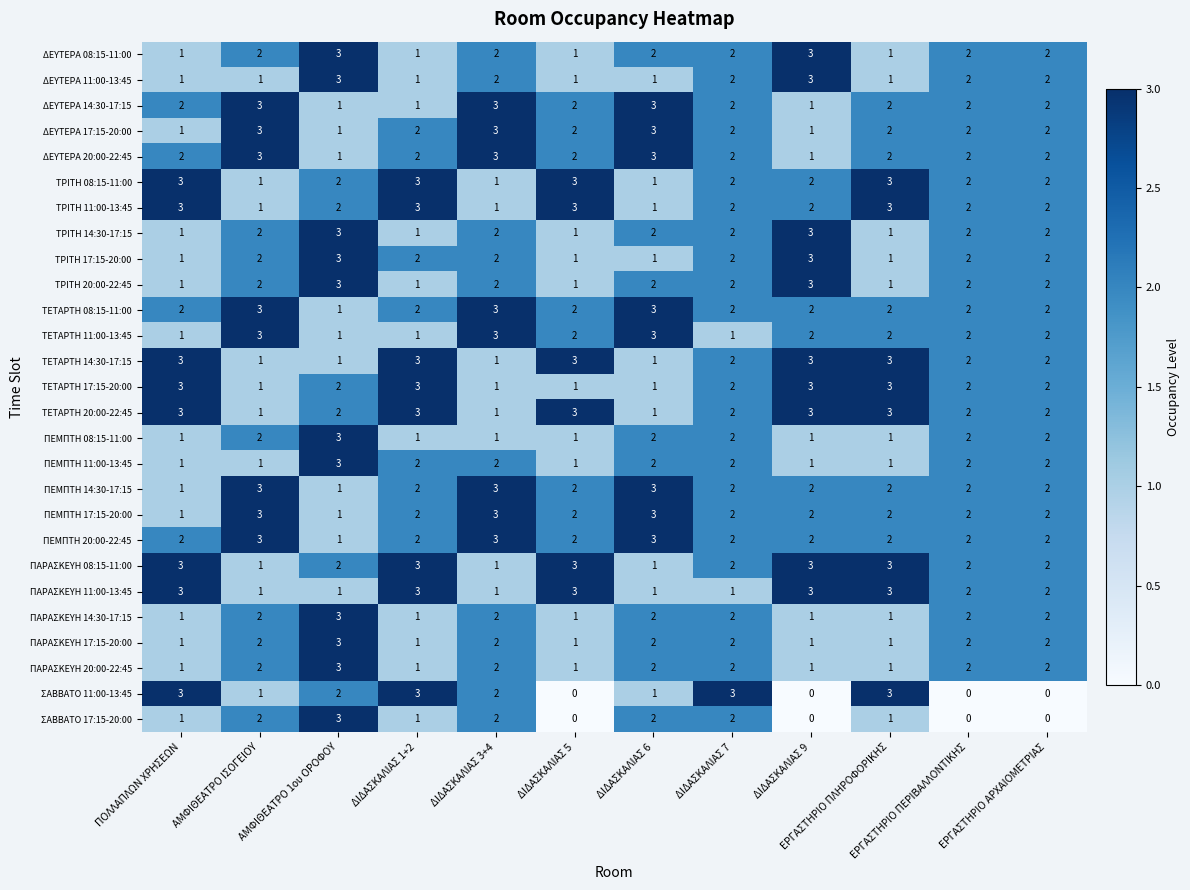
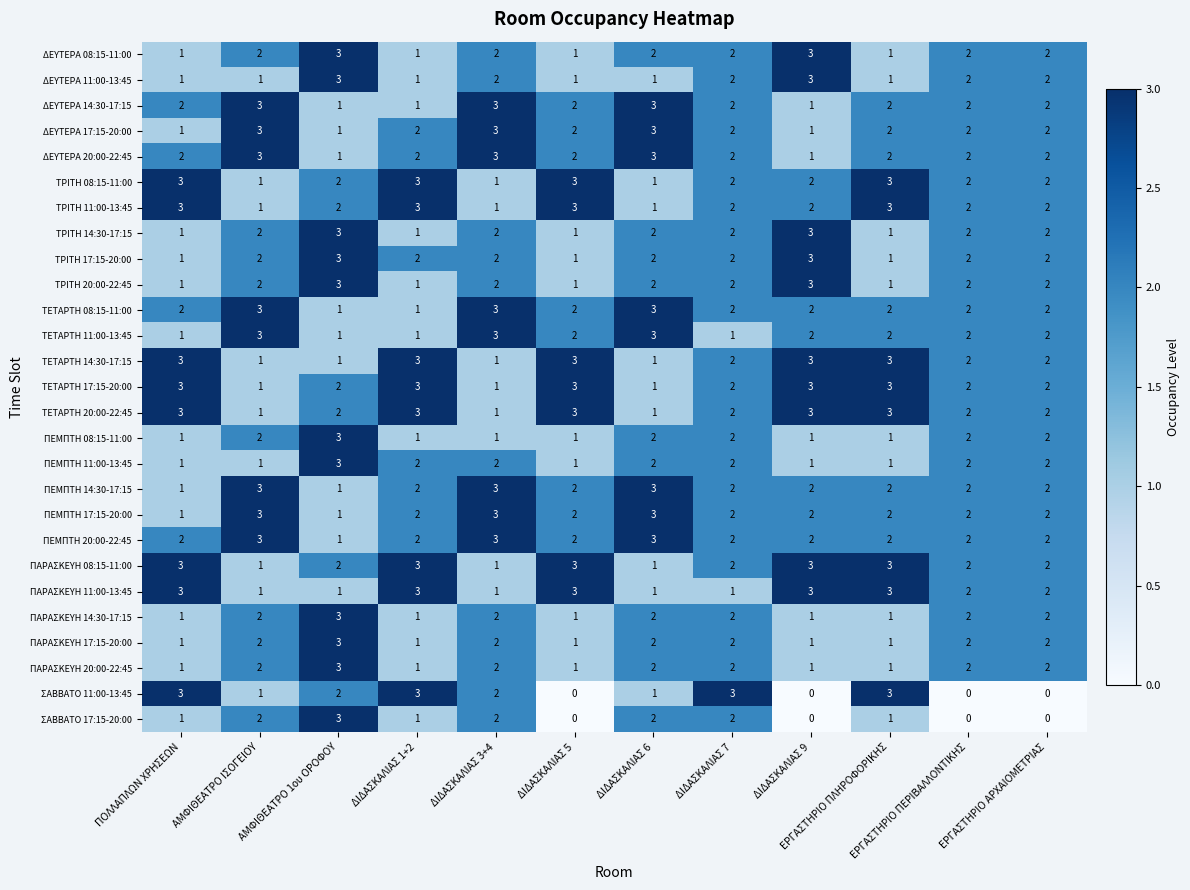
  {
    "ΤΡΙΤΗ 17:15-20:00": {
      "ΠΟΛΛΑΠΛΩΝ ΧΡΗΣΕΩΝ": 1,
      "ΑΜΦΙΘΕΑΤΡΟ ΙΣΟΓΕΙΟΥ": 2,
      "ΑΜΦΙΘΕΑΤΡΟ 1ου ΟΡΟΦΟΥ": 3,
      "ΔΙΔΑΣΚΑΛΙΑΣ 1+2": 2,
      "ΔΙΔΑΣΚΑΛΙΑΣ 3+4": 2,
      "ΔΙΔΑΣΚΑΛΙΑΣ 5": 1,
-     "ΔΙΔΑΣΚΑΛΙΑΣ 6": 1,
+     "ΔΙΔΑΣΚΑΛΙΑΣ 6": 2,
      "ΔΙΔΑΣΚΑΛΙΑΣ 7": 2,
      "ΔΙΔΑΣΚΑΛΙΑΣ 9": 3,
      "ΕΡΓΑΣΤΗΡΙΟ ΠΛΗΡΟΦΟΡΙΚΗΣ": 1,
      "ΕΡΓΑΣΤΗΡΙΟ ΠΕΡΙΒΑΛΛΟΝΤΙΚΗΣ": 2,
      "ΕΡΓΑΣΤΗΡΙΟ ΑΡΧΑΙΟΜΕΤΡΙΑΣ": 2
    },
    "ΤΕΤΑΡΤΗ 08:15-11:00": {
      "ΠΟΛΛΑΠΛΩΝ ΧΡΗΣΕΩΝ": 2,
      "ΑΜΦΙΘΕΑΤΡΟ ΙΣΟΓΕΙΟΥ": 3,
      "ΑΜΦΙΘΕΑΤΡΟ 1ου ΟΡΟΦΟΥ": 1,
-     "ΔΙΔΑΣΚΑΛΙΑΣ 1+2": 2,
+     "ΔΙΔΑΣΚΑΛΙΑΣ 1+2": 1,
      "ΔΙΔΑΣΚΑΛΙΑΣ 3+4": 3,
      "ΔΙΔΑΣΚΑΛΙΑΣ 5": 2,
      "ΔΙΔΑΣΚΑΛΙΑΣ 6": 3,
      "ΔΙΔΑΣΚΑΛΙΑΣ 7": 2,
      "ΔΙΔΑΣΚΑΛΙΑΣ 9": 2,
      "ΕΡΓΑΣΤΗΡΙΟ ΠΛΗΡΟΦΟΡΙΚΗΣ": 2,
      "ΕΡΓΑΣΤΗΡΙΟ ΠΕΡΙΒΑΛΛΟΝΤΙΚΗΣ": 2,
      "ΕΡΓΑΣΤΗΡΙΟ ΑΡΧΑΙΟΜΕΤΡΙΑΣ": 2
    },
    "ΤΕΤΑΡΤΗ 17:15-20:00": {
      "ΠΟΛΛΑΠΛΩΝ ΧΡΗΣΕΩΝ": 3,
      "ΑΜΦΙΘΕΑΤΡΟ ΙΣΟΓΕΙΟΥ": 1,
      "ΑΜΦΙΘΕΑΤΡΟ 1ου ΟΡΟΦΟΥ": 2,
      "ΔΙΔΑΣΚΑΛΙΑΣ 1+2": 3,
      "ΔΙΔΑΣΚΑΛΙΑΣ 3+4": 1,
-     "ΔΙΔΑΣΚΑΛΙΑΣ 5": 1,
+     "ΔΙΔΑΣΚΑΛΙΑΣ 5": 3,
      "ΔΙΔΑΣΚΑΛΙΑΣ 6": 1,
      "ΔΙΔΑΣΚΑΛΙΑΣ 7": 2,
      "ΔΙΔΑΣΚΑΛΙΑΣ 9": 3,
      "ΕΡΓΑΣΤΗΡΙΟ ΠΛΗΡΟΦΟΡΙΚΗΣ": 3,
      "ΕΡΓΑΣΤΗΡΙΟ ΠΕΡΙΒΑΛΛΟΝΤΙΚΗΣ": 2,
      "ΕΡΓΑΣΤΗΡΙΟ ΑΡΧΑΙΟΜΕΤΡΙΑΣ": 2
    }
  }
